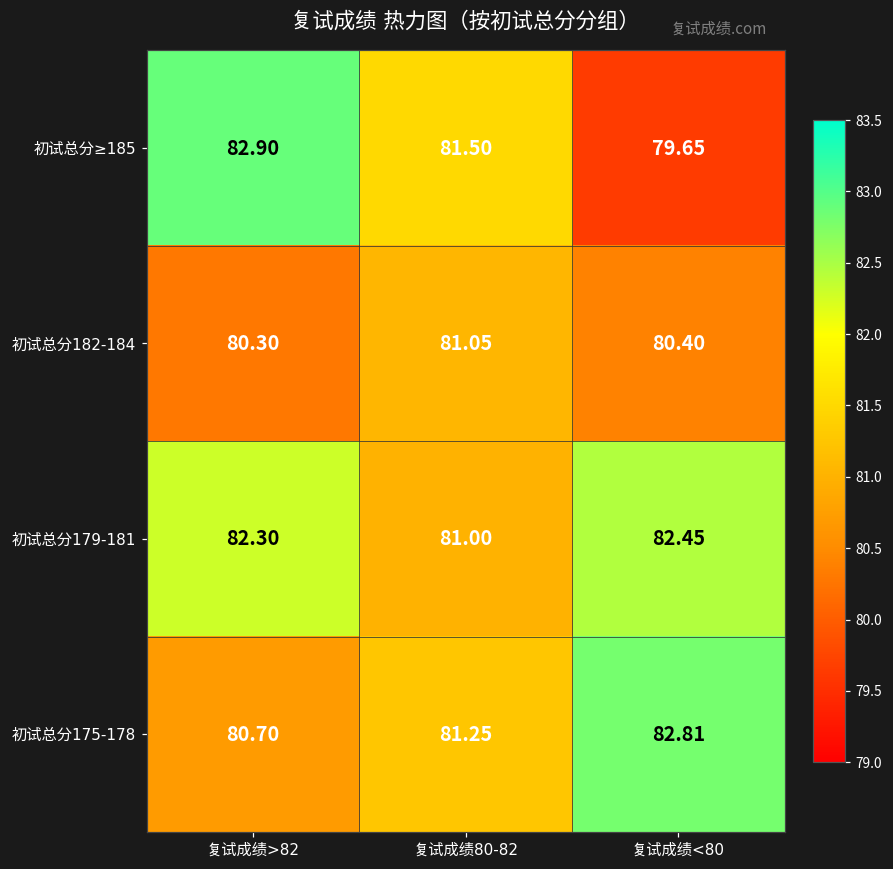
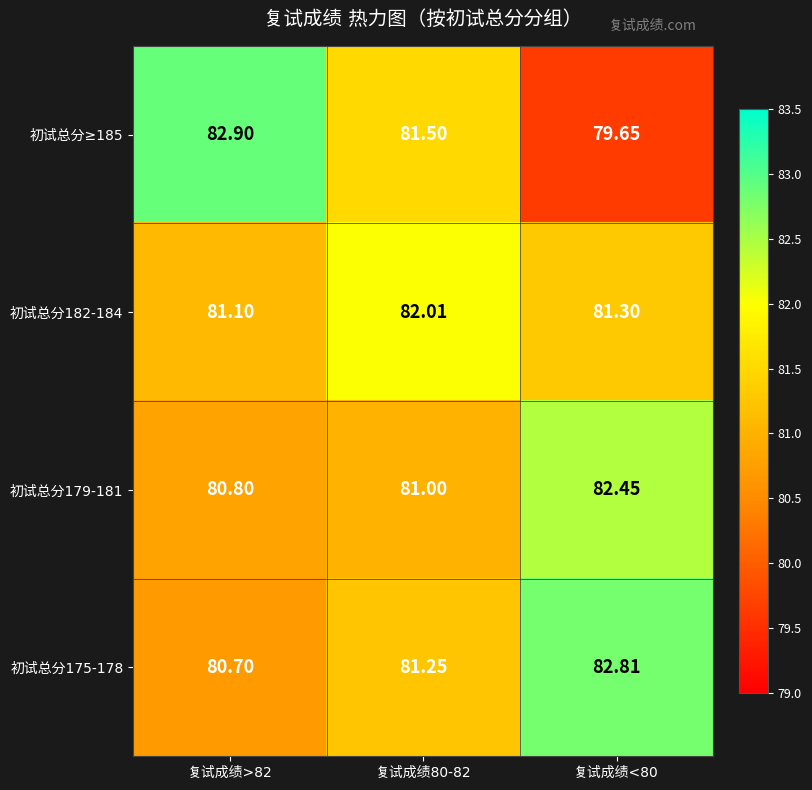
  {
    "初试总分≥185": {
      "复试成绩>82": 82.90,
      "复试成绩80-82": 81.50,
      "复试成绩<80": 79.65
    },
    "初试总分182-184": {
-     "复试成绩>82": 80.30,
-     "复试成绩80-82": 81.05,
-     "复试成绩<80": 80.40
+     "复试成绩>82": 81.10,
+     "复试成绩80-82": 82.01,
+     "复试成绩<80": 81.30
    },
    "初试总分179-181": {
-     "复试成绩>82": 82.30,
+     "复试成绩>82": 80.80,
      "复试成绩80-82": 81.00,
      "复试成绩<80": 82.45
    },
    "初试总分175-178": {
      "复试成绩>82": 80.70,
      "复试成绩80-82": 81.25,
      "复试成绩<80": 82.81
    }
  }
